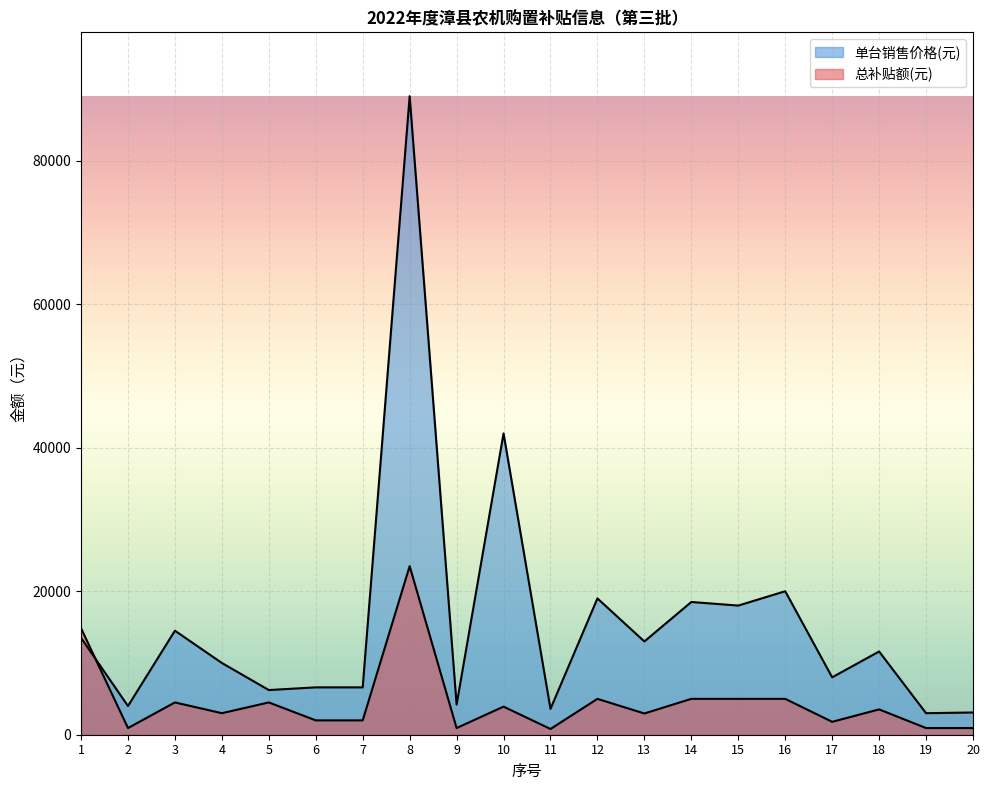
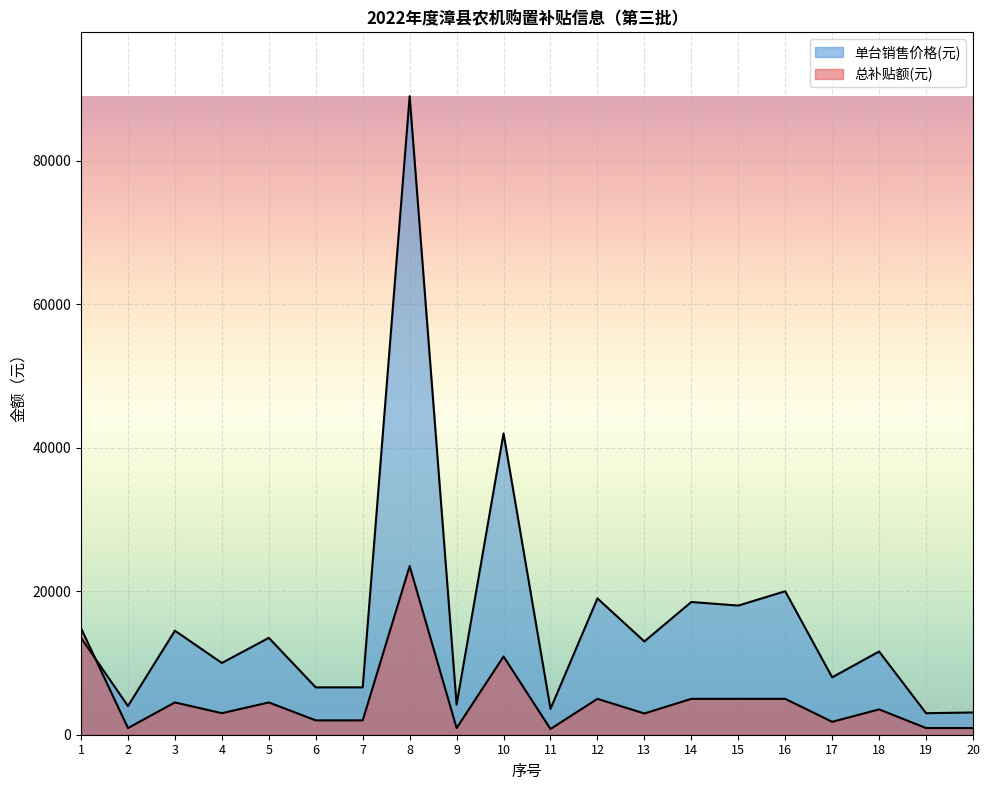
  {
    "单台销售价格(元)": {
      "1": 14000,
      "2": 4000,
      "3": 15000,
      "4": 10000,
-     "5": 6000,
+     "5": 14000,
      "6": 7000,
      "7": 7000,
      "8": 89000,
      "9": 4000,
      "10": 42000,
      "11": 4000,
      "12": 19000,
      "13": 13000,
      "14": 19000,
      "15": 18000,
      "16": 20000,
      "17": 8000,
      "18": 12000,
      "19": 3000,
      "20": 3000
    },
    "总补贴额(元)": {
      "1": 15000,
      "2": 1000,
      "3": 5000,
      "4": 3000,
      "5": 5000,
      "6": 2000,
      "7": 2000,
      "8": 24000,
      "9": 1000,
-     "10": 4000,
+     "10": 11000,
      "11": 1000,
      "12": 5000,
      "13": 3000,
      "14": 5000,
      "15": 5000,
      "16": 5000,
      "17": 2000,
      "18": 4000,
      "19": 1000,
      "20": 1000
    }
  }
